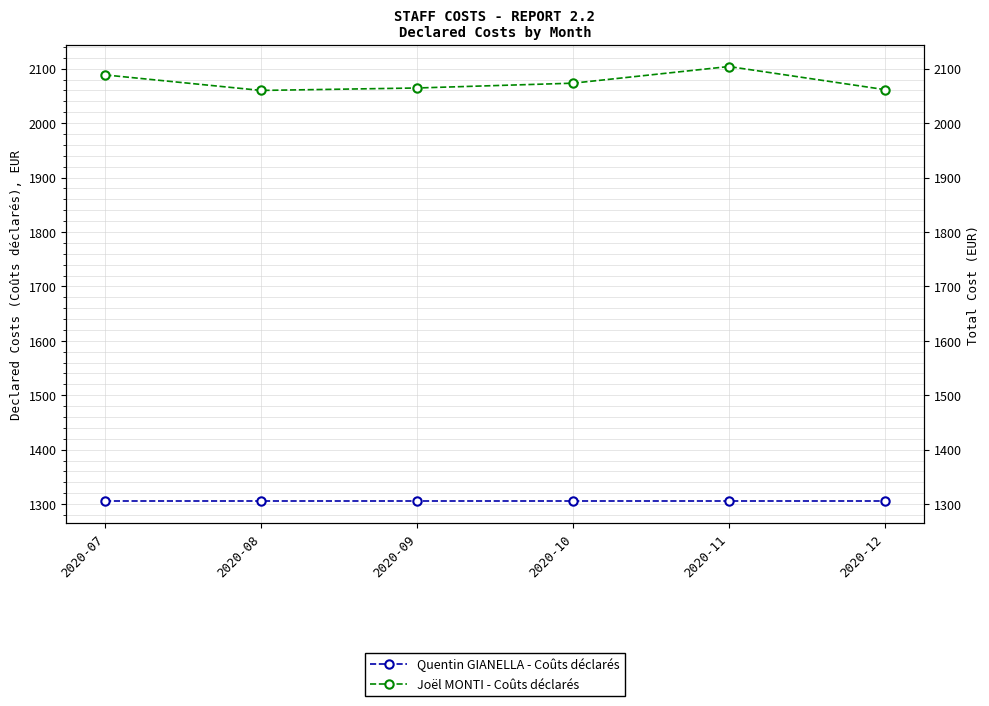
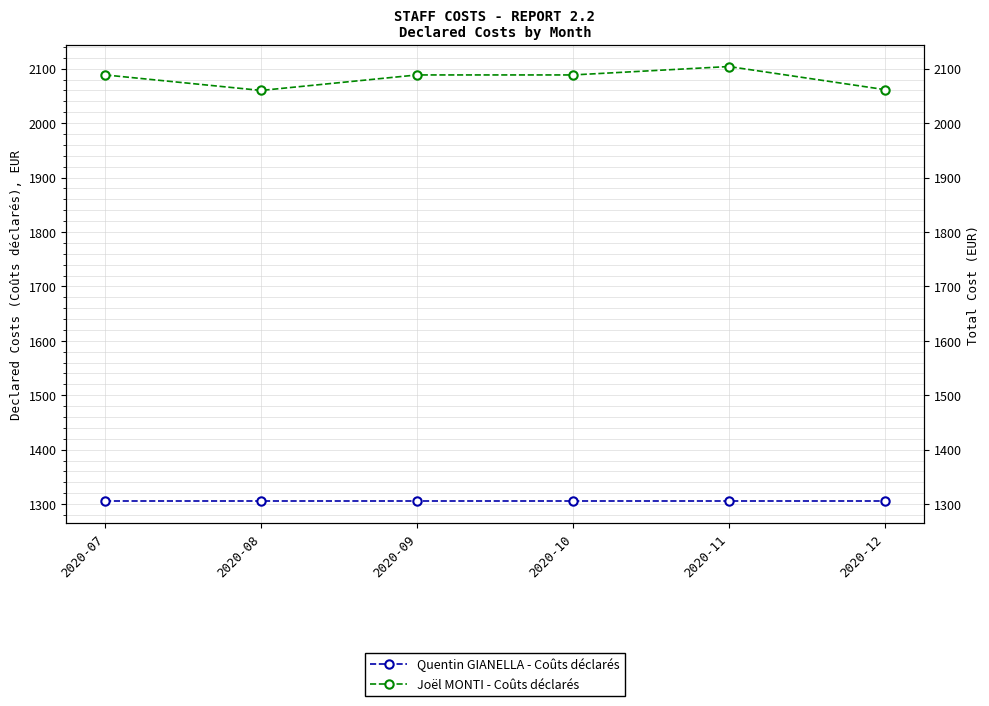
  {
    "Quentin GIANELLA - Coûts déclarés": {
      "2020-07": 1300,
      "2020-08": 1300,
      "2020-09": 1300,
      "2020-10": 1300,
      "2020-11": 1300,
      "2020-12": 1300
    },
    "Joël MONTI - Coûts déclarés": {
      "2020-07": 2090,
      "2020-08": 2060,
-     "2020-09": 2060,
-     "2020-10": 2070,
+     "2020-09": 2090,
+     "2020-10": 2090,
      "2020-11": 2100,
      "2020-12": 2060
    }
  }
